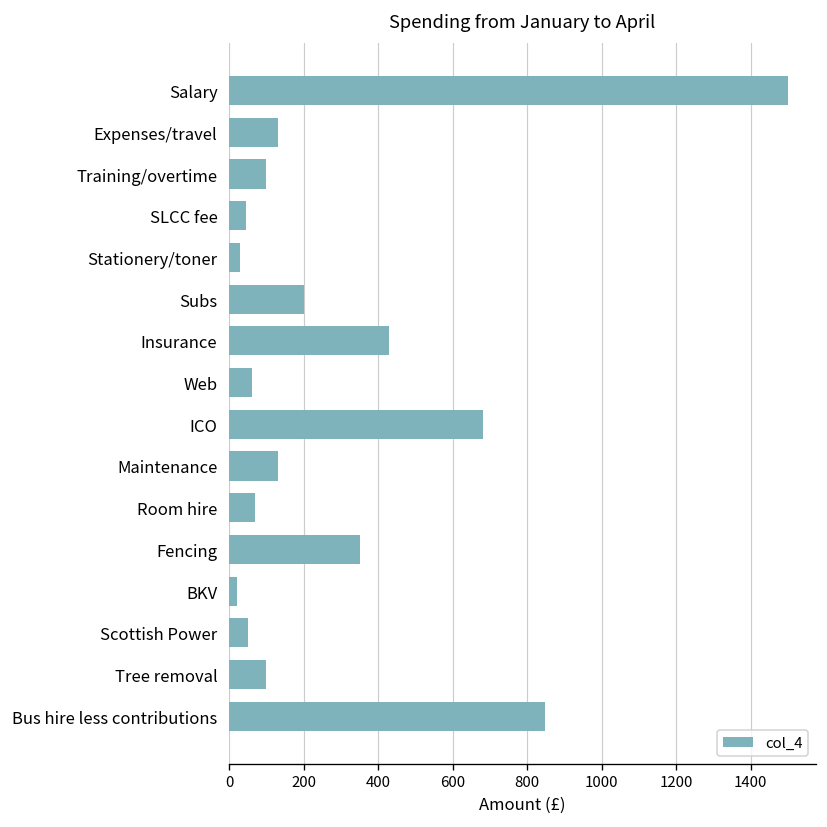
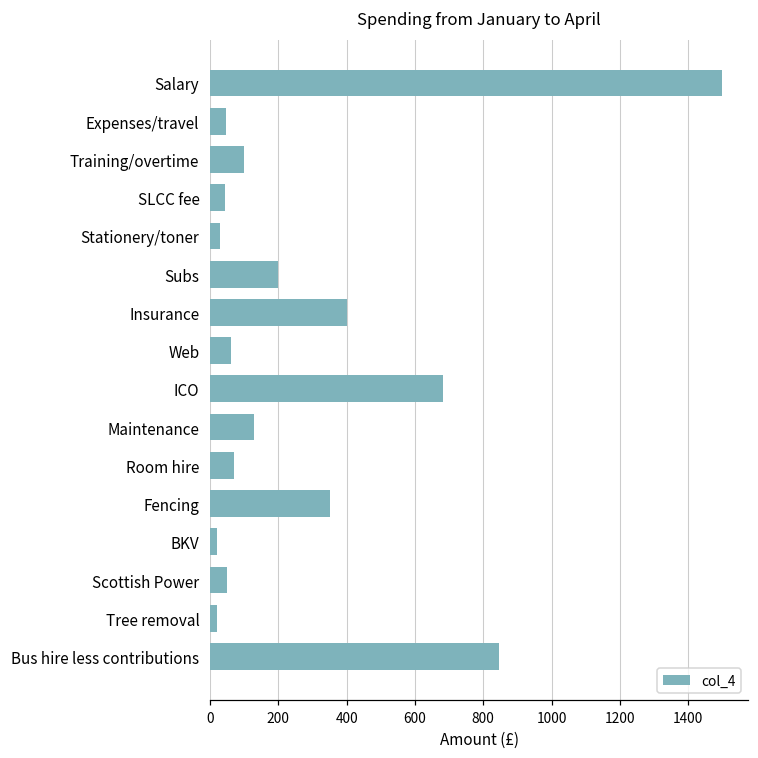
  {
    "Salary": 1500,
-   "Expenses/travel": 130,
+   "Expenses/travel": 50,
    "Training/overtime": 100,
    "SLCC fee": 50,
    "Stationery/toner": 30,
    "Subs": 200,
-   "Insurance": 430,
+   "Insurance": 400,
    "Web": 60,
    "ICO": 680,
    "Maintenance": 130,
    "Room hire": 70,
    "Fencing": 350,
    "BKV": 20,
    "Scottish Power": 50,
-   "Tree removal": 100,
+   "Tree removal": 20,
    "Bus hire less contributions": 850
  }
